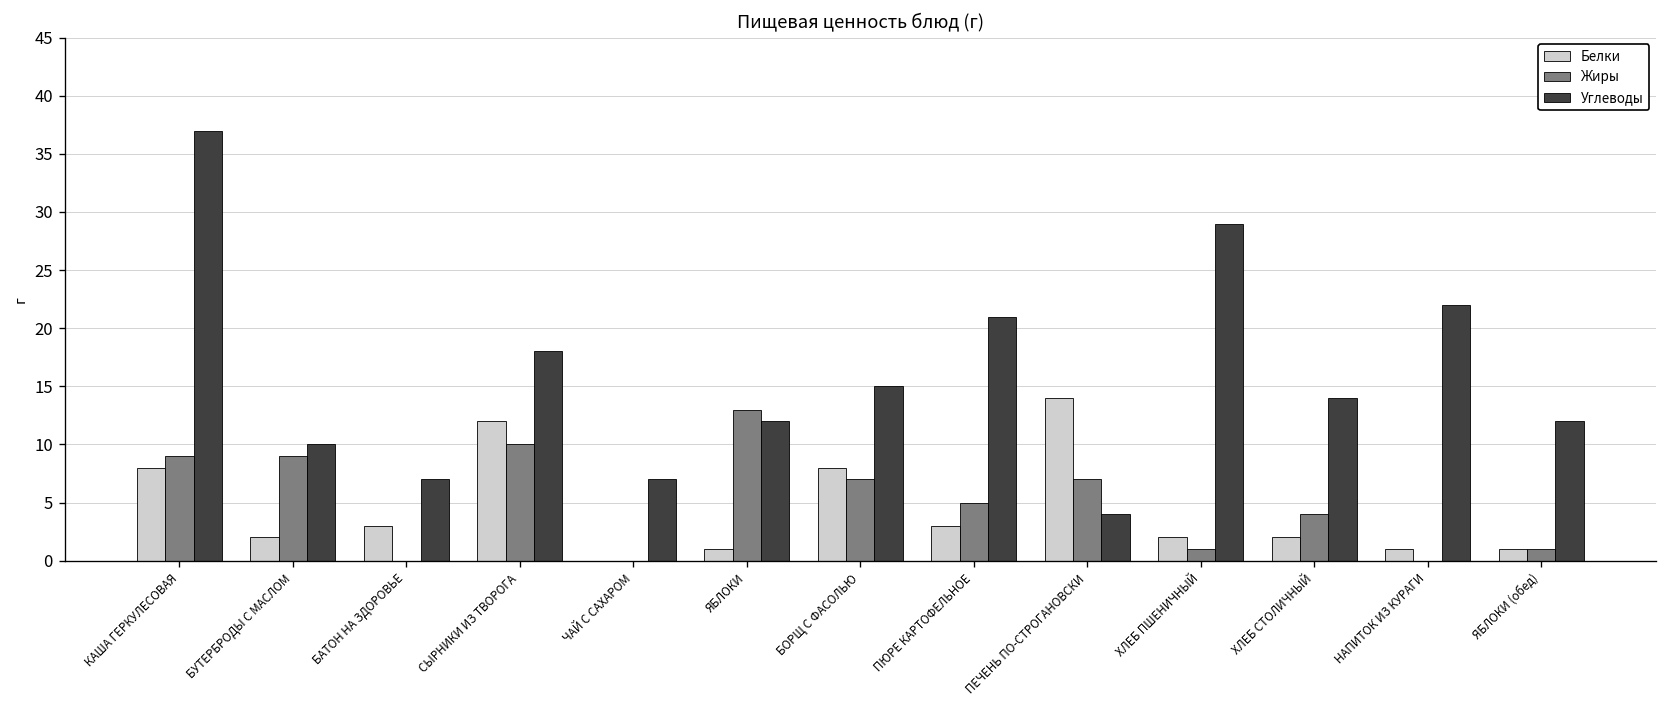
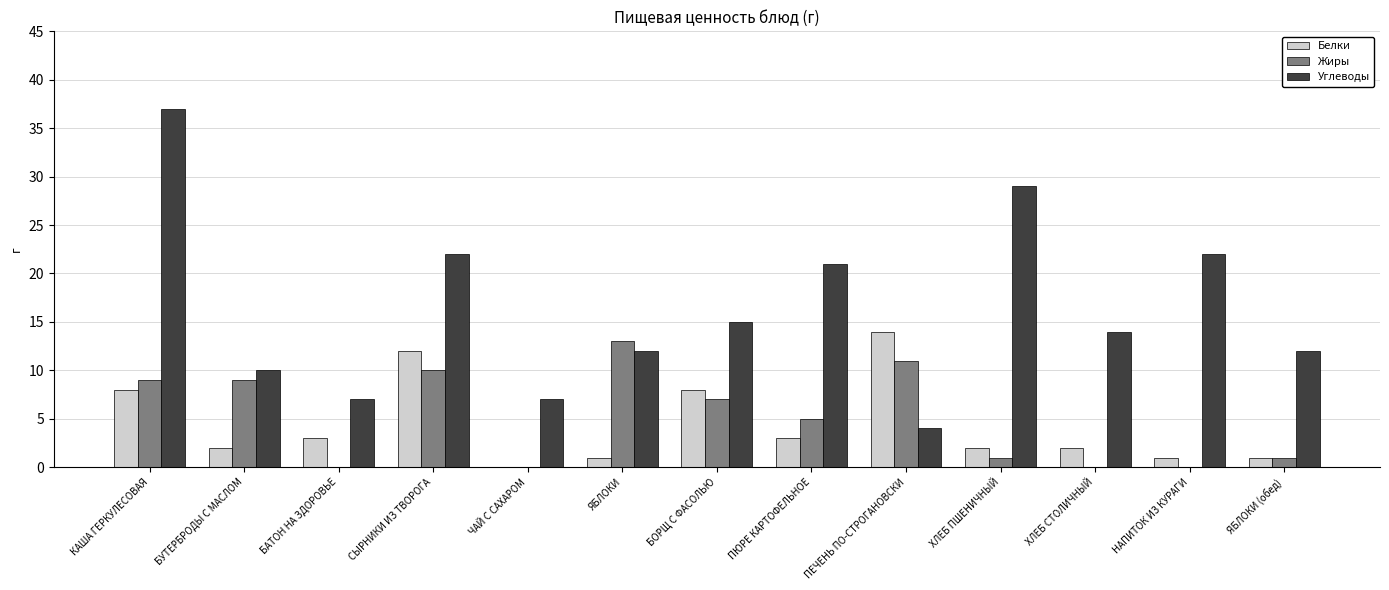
  {
    "Белки": {
      "КАША ГЕРКУЛЕСОВАЯ": 8,
      "БУТЕРБРОДЫ С МАСЛОМ": 2,
      "БАТОН НА ЗДОРОВЬЕ": 3,
      "СЫРНИКИ ИЗ ТВОРОГА": 12,
      "ЧАЙ С САХАРОМ": 0,
      "ЯБЛОКИ": 1,
      "БОРЩ С ФАСОЛЬЮ": 8,
      "ПЮРЕ КАРТОФЕЛЬНОЕ": 3,
      "ПЕЧЕНЬ ПО-СТРОГАНОВСКИ": 14,
      "ХЛЕБ ПШЕНИЧНЫЙ": 2,
      "ХЛЕБ СТОЛИЧНЫЙ": 2,
      "НАПИТОК ИЗ КУРАГИ": 1,
      "ЯБЛОКИ (обед)": 1
    },
    "Жиры": {
      "КАША ГЕРКУЛЕСОВАЯ": 9,
      "БУТЕРБРОДЫ С МАСЛОМ": 9,
      "БАТОН НА ЗДОРОВЬЕ": 0,
      "СЫРНИКИ ИЗ ТВОРОГА": 10,
      "ЧАЙ С САХАРОМ": 0,
      "ЯБЛОКИ": 13,
      "БОРЩ С ФАСОЛЬЮ": 7,
      "ПЮРЕ КАРТОФЕЛЬНОЕ": 5,
-     "ПЕЧЕНЬ ПО-СТРОГАНОВСКИ": 7,
+     "ПЕЧЕНЬ ПО-СТРОГАНОВСКИ": 11,
      "ХЛЕБ ПШЕНИЧНЫЙ": 1,
-     "ХЛЕБ СТОЛИЧНЫЙ": 4,
+     "ХЛЕБ СТОЛИЧНЫЙ": 0,
      "НАПИТОК ИЗ КУРАГИ": 0,
      "ЯБЛОКИ (обед)": 1
    },
    "Углеводы": {
      "КАША ГЕРКУЛЕСОВАЯ": 37,
      "БУТЕРБРОДЫ С МАСЛОМ": 10,
      "БАТОН НА ЗДОРОВЬЕ": 7,
-     "СЫРНИКИ ИЗ ТВОРОГА": 18,
+     "СЫРНИКИ ИЗ ТВОРОГА": 22,
      "ЧАЙ С САХАРОМ": 7,
      "ЯБЛОКИ": 12,
      "БОРЩ С ФАСОЛЬЮ": 15,
      "ПЮРЕ КАРТОФЕЛЬНОЕ": 21,
      "ПЕЧЕНЬ ПО-СТРОГАНОВСКИ": 4,
      "ХЛЕБ ПШЕНИЧНЫЙ": 29,
      "ХЛЕБ СТОЛИЧНЫЙ": 14,
      "НАПИТОК ИЗ КУРАГИ": 22,
      "ЯБЛОКИ (обед)": 12
    }
  }
